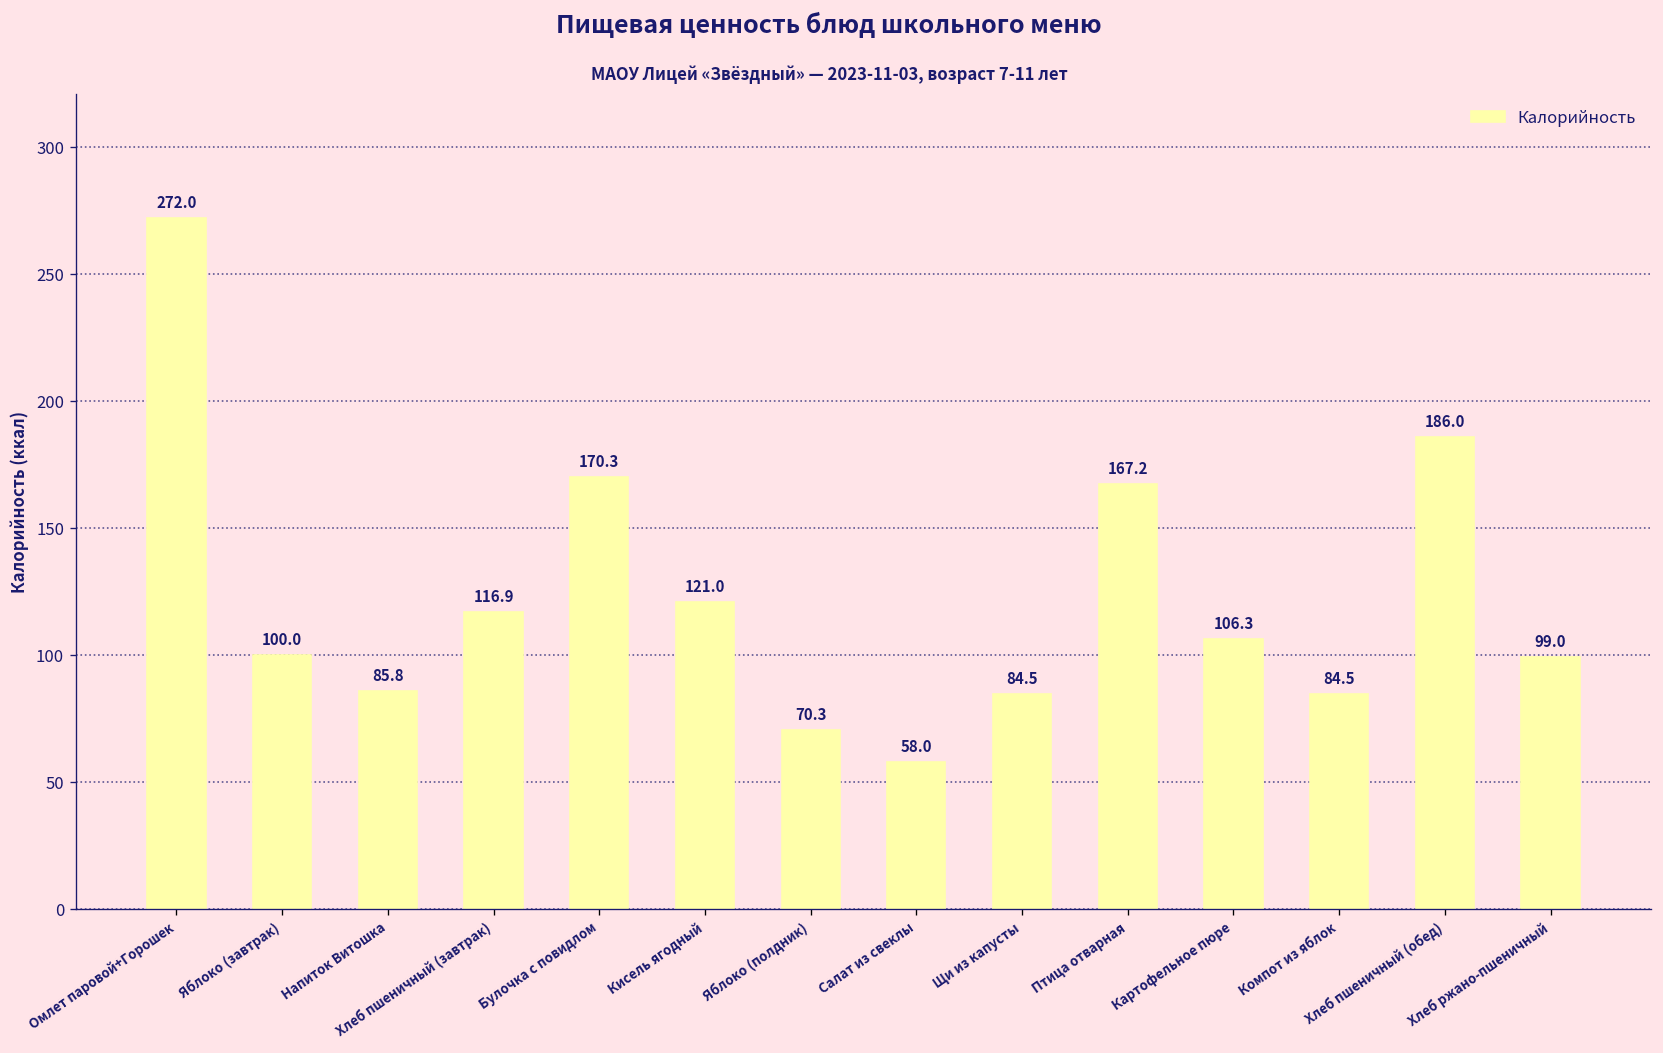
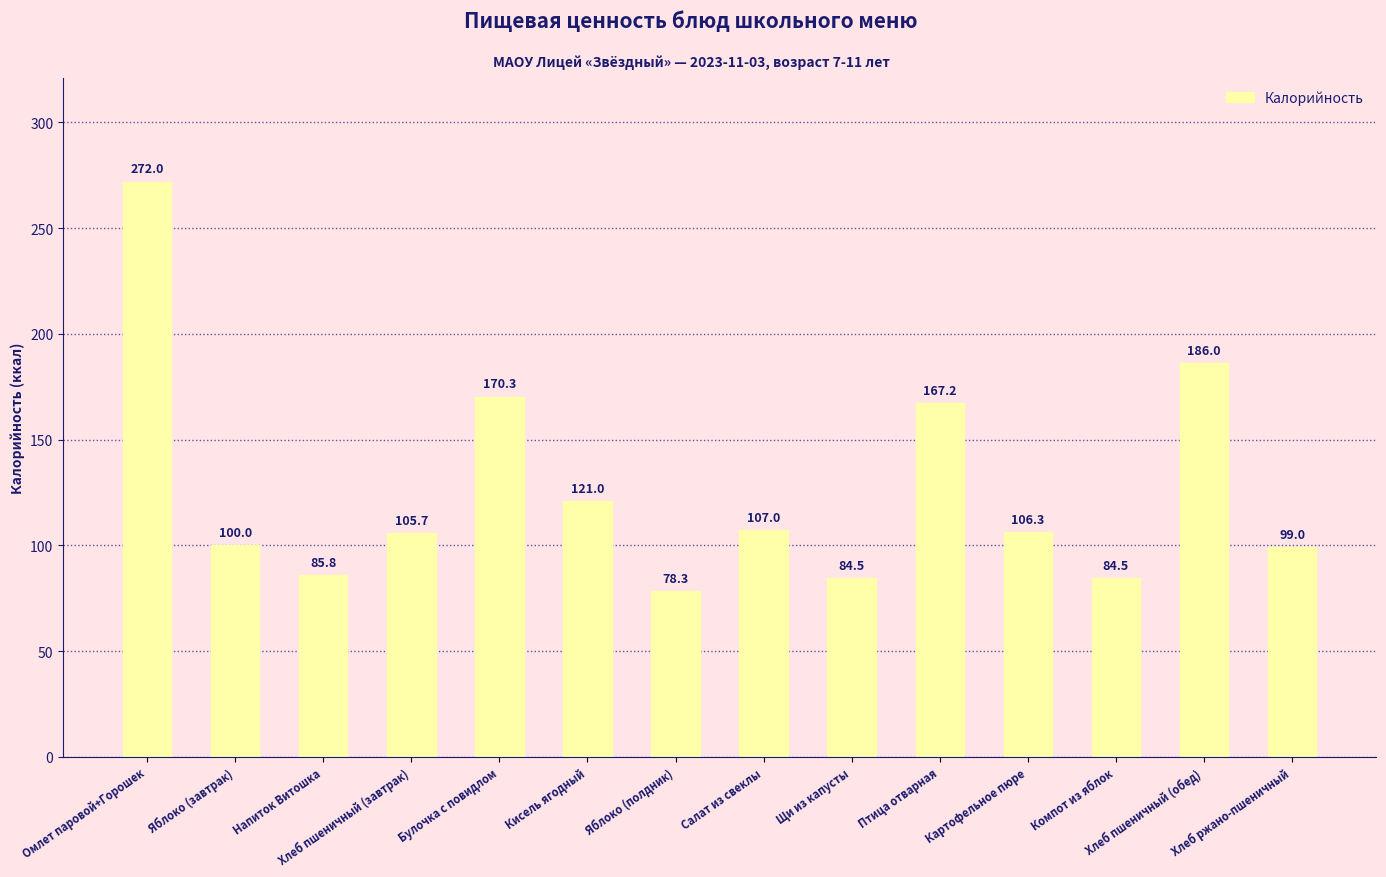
  {
    "Омлет паровой+Горошек": 272.0,
    "Яблоко (завтрак)": 100.0,
    "Напиток Витошка": 85.8,
-   "Хлеб пшеничный (завтрак)": 116.9,
+   "Хлеб пшеничный (завтрак)": 105.7,
    "Булочка с повидлом": 170.3,
    "Кисель ягодный": 121.0,
-   "Яблоко (полдник)": 70.3,
-   "Салат из свеклы": 58.0,
+   "Яблоко (полдник)": 78.3,
+   "Салат из свеклы": 107.0,
    "Щи из капусты": 84.5,
    "Птица отварная": 167.2,
    "Картофельное пюре": 106.3,
    "Компот из яблок": 84.5,
    "Хлеб пшеничный (обед)": 186.0,
    "Хлеб ржано-пшеничный": 99.0
  }
